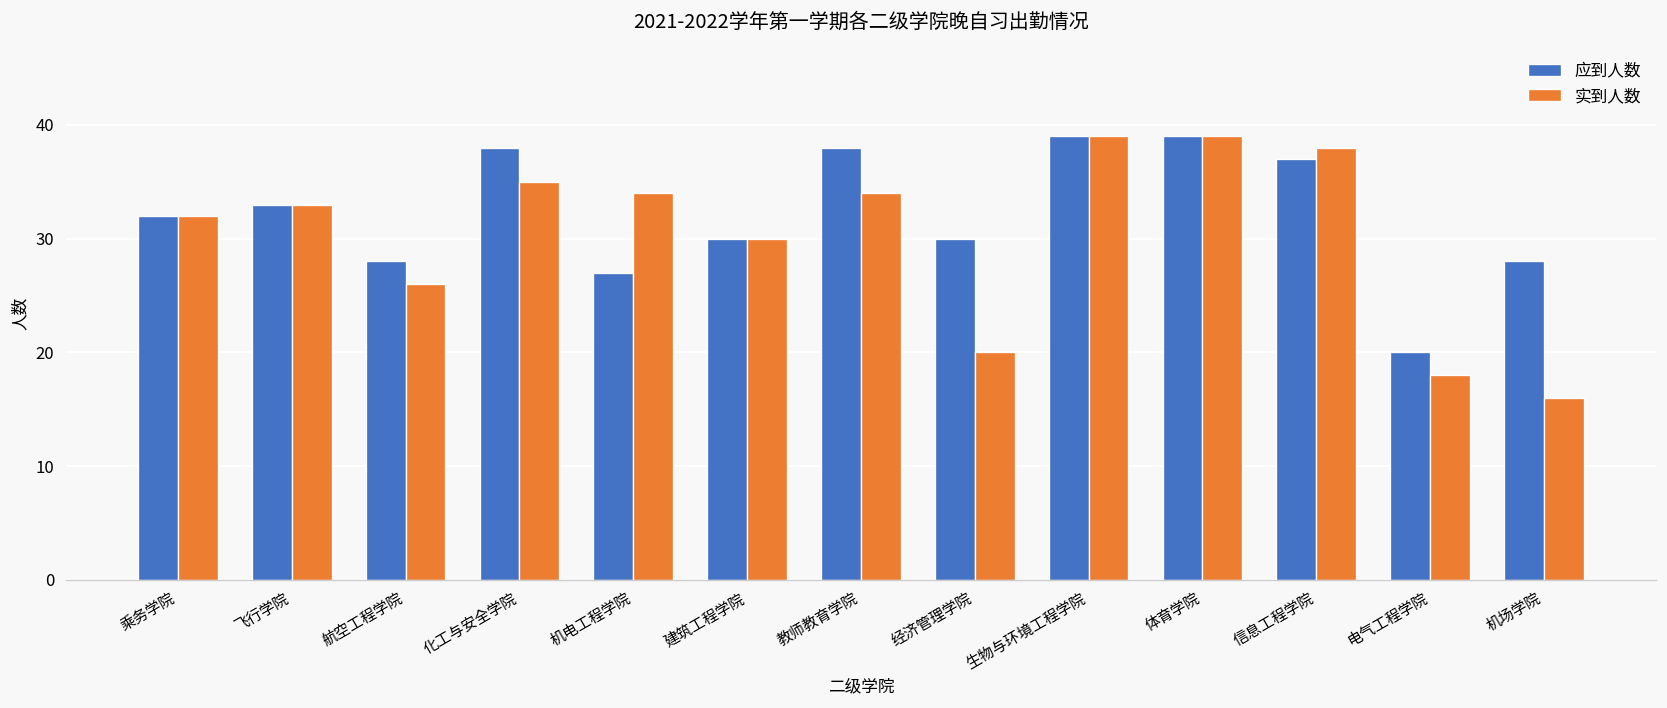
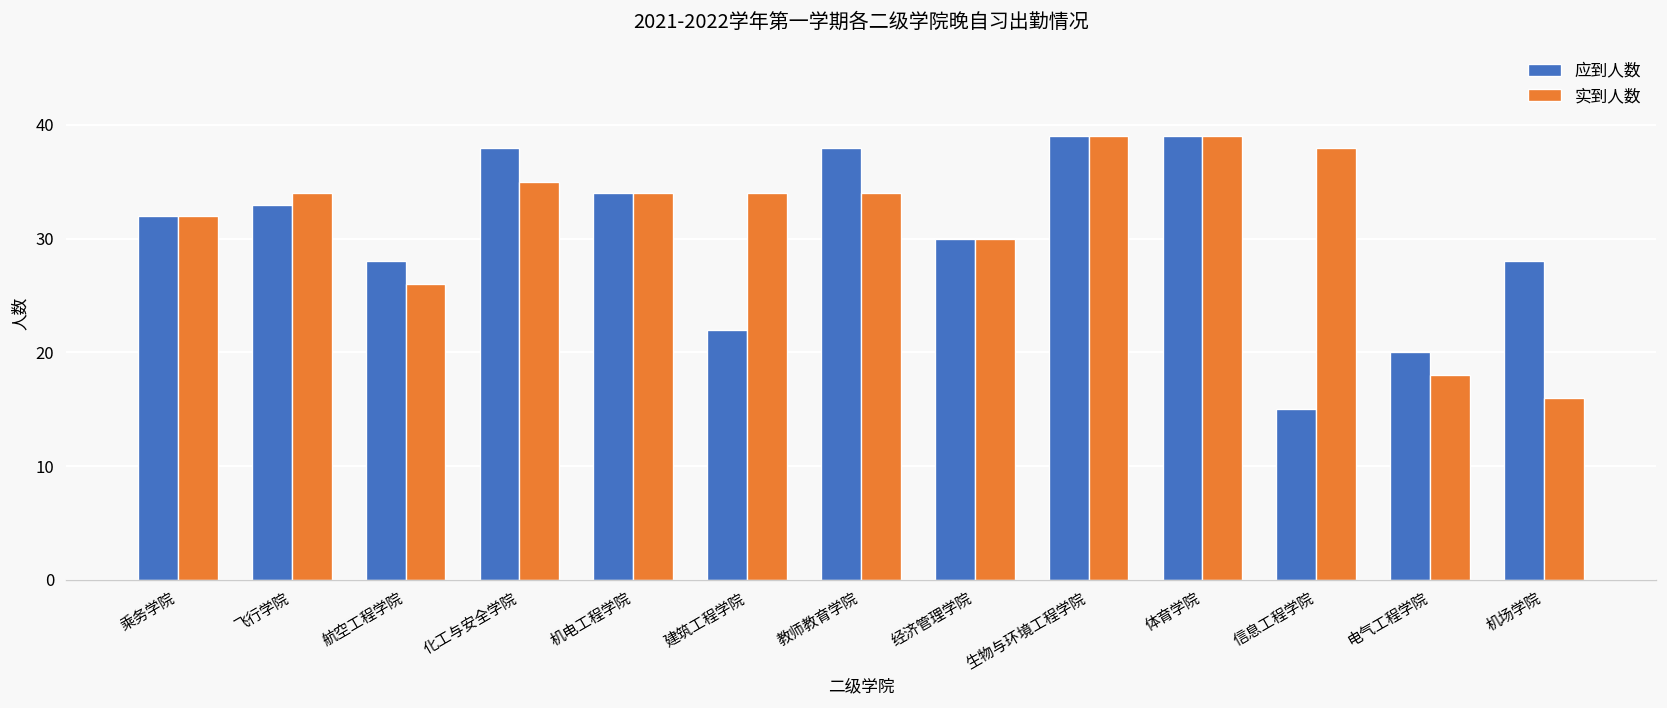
  {
    "应到人数": {
      "乘务学院": 32,
      "飞行学院": 33,
      "航空工程学院": 28,
      "化工与安全学院": 38,
-     "机电工程学院": 27,
-     "建筑工程学院": 30,
+     "机电工程学院": 34,
+     "建筑工程学院": 22,
      "教师教育学院": 38,
      "经济管理学院": 30,
      "生物与环境工程学院": 39,
      "体育学院": 39,
-     "信息工程学院": 37,
+     "信息工程学院": 15,
      "电气工程学院": 20,
      "机场学院": 28
    },
    "实到人数": {
      "乘务学院": 32,
-     "飞行学院": 33,
+     "飞行学院": 34,
      "航空工程学院": 26,
      "化工与安全学院": 35,
      "机电工程学院": 34,
-     "建筑工程学院": 30,
+     "建筑工程学院": 34,
      "教师教育学院": 34,
-     "经济管理学院": 20,
+     "经济管理学院": 30,
      "生物与环境工程学院": 39,
      "体育学院": 39,
      "信息工程学院": 38,
      "电气工程学院": 18,
      "机场学院": 16
    }
  }
